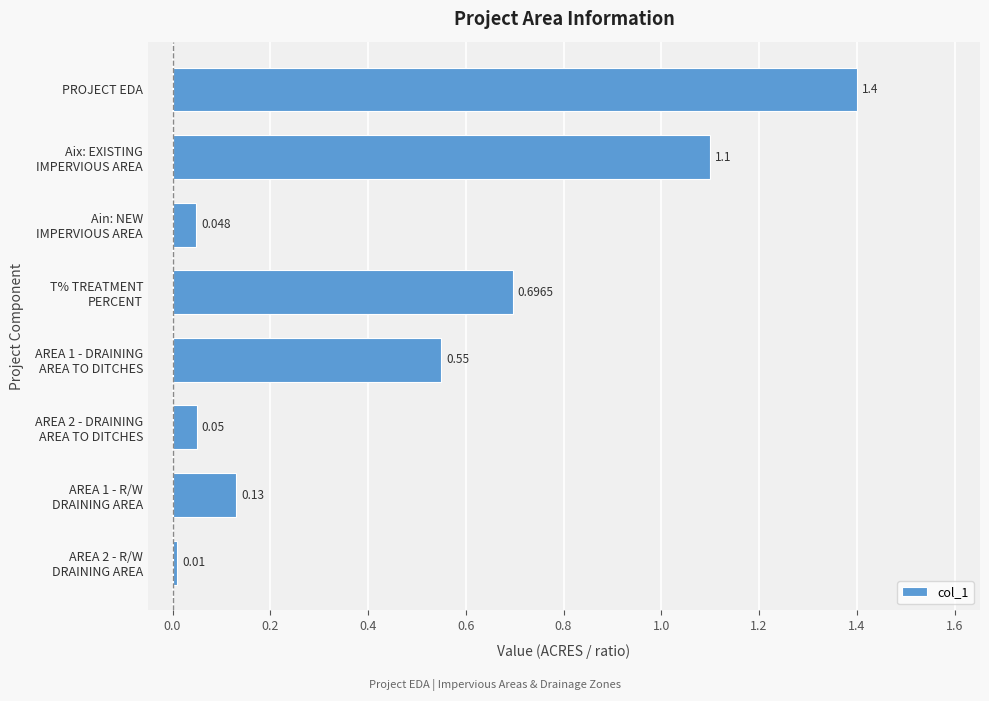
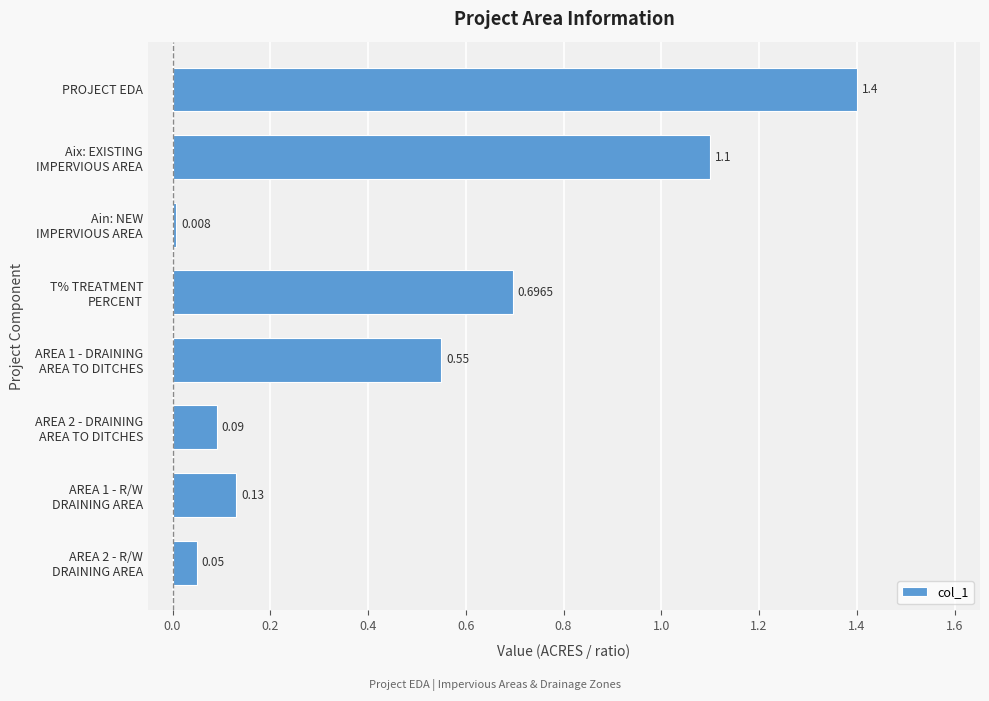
  {
    "PROJECT EDA": 1.4,
    "Aix: EXISTING IMPERVIOUS AREA": 1.1,
-   "Ain: NEW IMPERVIOUS AREA": 0.048,
+   "Ain: NEW IMPERVIOUS AREA": 0.008,
    "T% TREATMENT PERCENT": 0.6965,
    "AREA 1 - DRAINING AREA TO DITCHES": 0.55,
-   "AREA 2 - DRAINING AREA TO DITCHES": 0.05,
+   "AREA 2 - DRAINING AREA TO DITCHES": 0.09,
    "AREA 1 - R/W DRAINING AREA": 0.13,
-   "AREA 2 - R/W DRAINING AREA": 0.01
+   "AREA 2 - R/W DRAINING AREA": 0.05
  }
